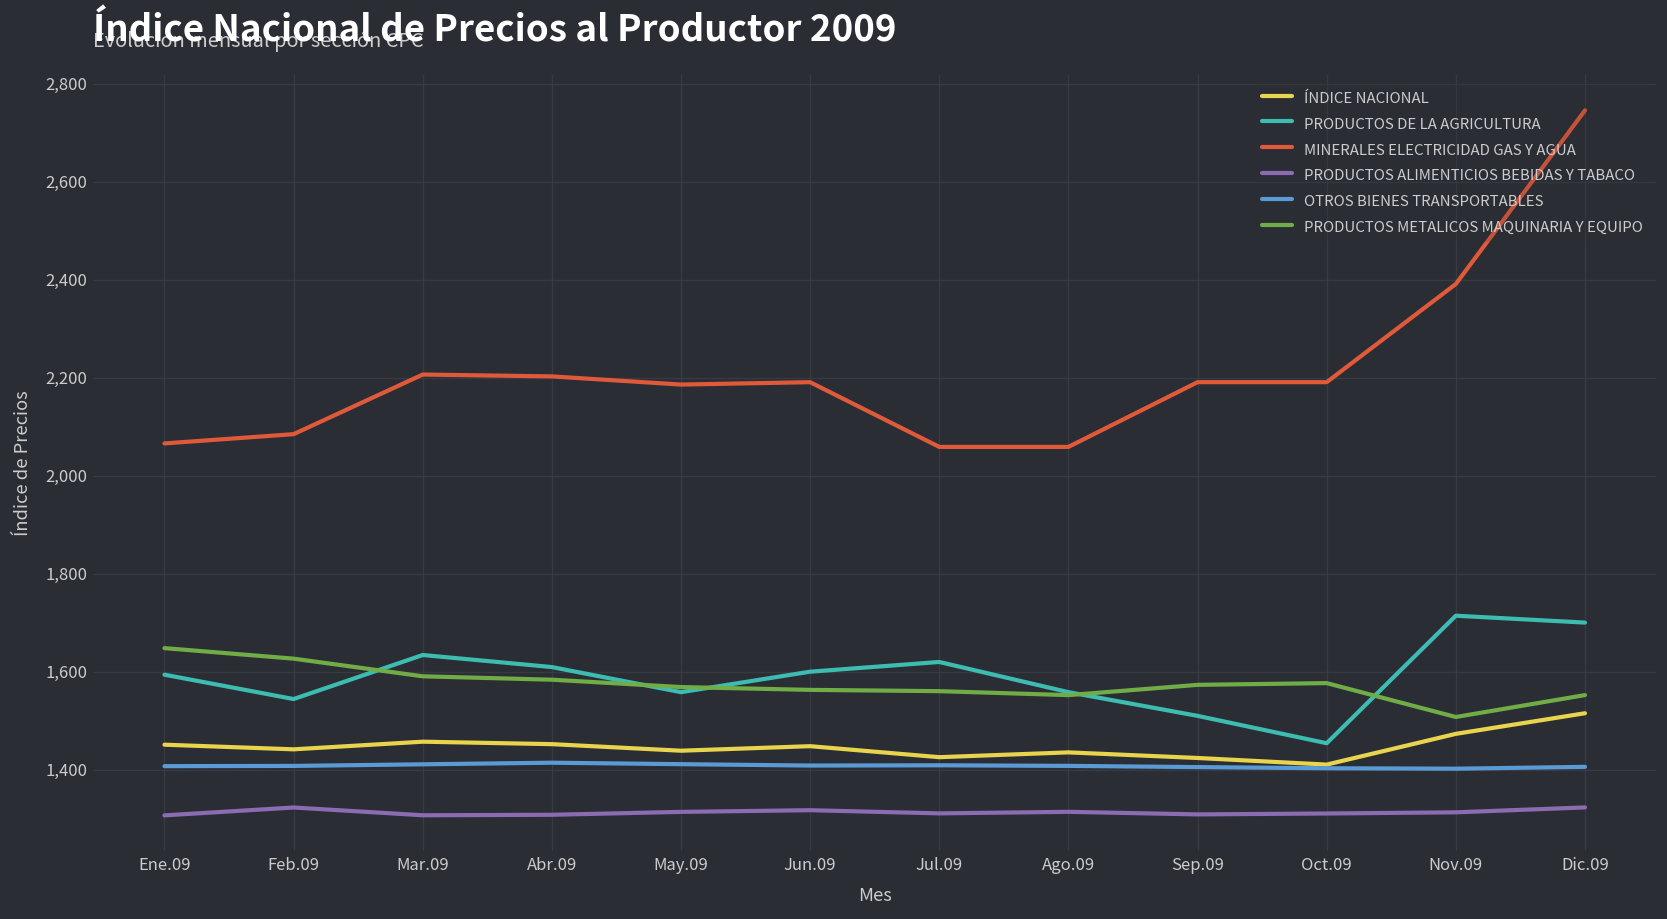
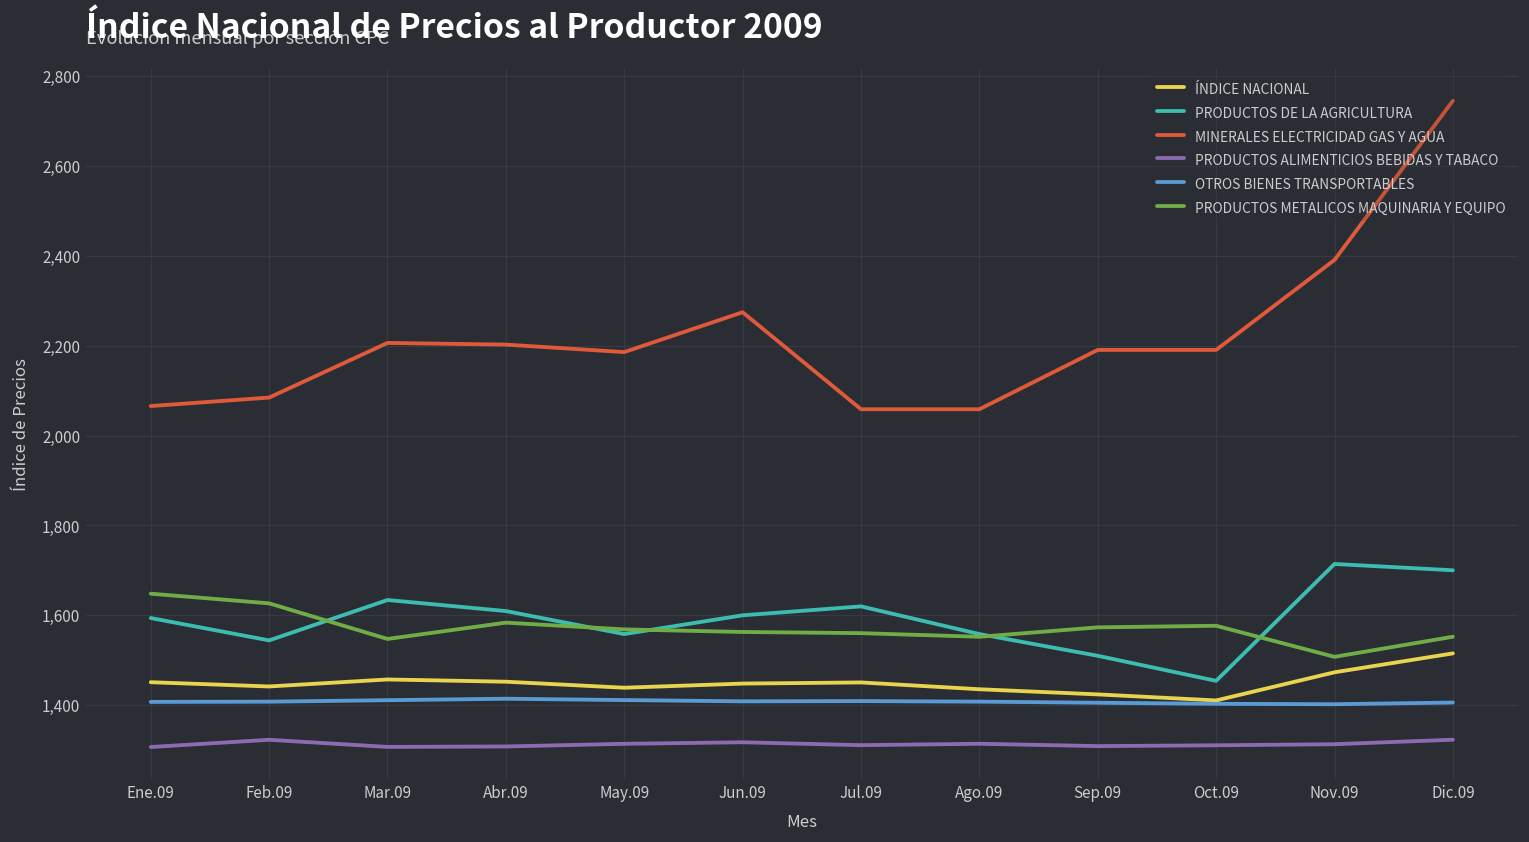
  {
    "ÍNDICE NACIONAL": {
      "Ene.09": "1,450",
      "Feb.09": "1,440",
      "Mar.09": "1,460",
      "Abr.09": "1,450",
      "May.09": "1,440",
      "Jun.09": "1,450",
-     "Jul.09": "1,430",
+     "Jul.09": "1,450",
      "Ago.09": "1,440",
      "Sep.09": "1,420",
      "Oct.09": "1,410",
      "Nov.09": "1,470",
      "Dic.09": "1,520"
    },
    "MINERALES ELECTRICIDAD GAS Y AGUA": {
      "Ene.09": "2,070",
      "Feb.09": "2,080",
      "Mar.09": "2,210",
      "Abr.09": "2,200",
      "May.09": "2,190",
-     "Jun.09": "2,190",
+     "Jun.09": "2,270",
      "Jul.09": "2,060",
      "Ago.09": "2,060",
      "Sep.09": "2,190",
      "Oct.09": "2,190",
      "Nov.09": "2,390"
    },
    "PRODUCTOS ALIMENTICIOS BEBIDAS Y TABACO": {
      "Ene.09": "1,310",
      "Feb.09": "1,320",
      "Mar.09": "1,310",
      "Abr.09": "1,310",
      "May.09": "1,310",
      "Jun.09": "1,320",
      "Jul.09": "1,310",
      "Ago.09": "1,310",
      "Sep.09": "1,310",
      "Oct.09": "1,310",
      "Nov.09": "1,310",
      "Dic.09": "1,320"
    },
    "PRODUCTOS METALICOS MAQUINARIA Y EQUIPO": {
      "Ene.09": "1,650",
      "Feb.09": "1,630",
-     "Mar.09": "1,590",
+     "Mar.09": "1,550",
      "Abr.09": "1,580",
      "May.09": "1,570",
      "Jun.09": "1,560",
      "Jul.09": "1,560",
      "Sep.09": "1,570",
      "Oct.09": "1,580",
      "Nov.09": "1,510",
      "Dic.09": "1,550"
    }
  }
